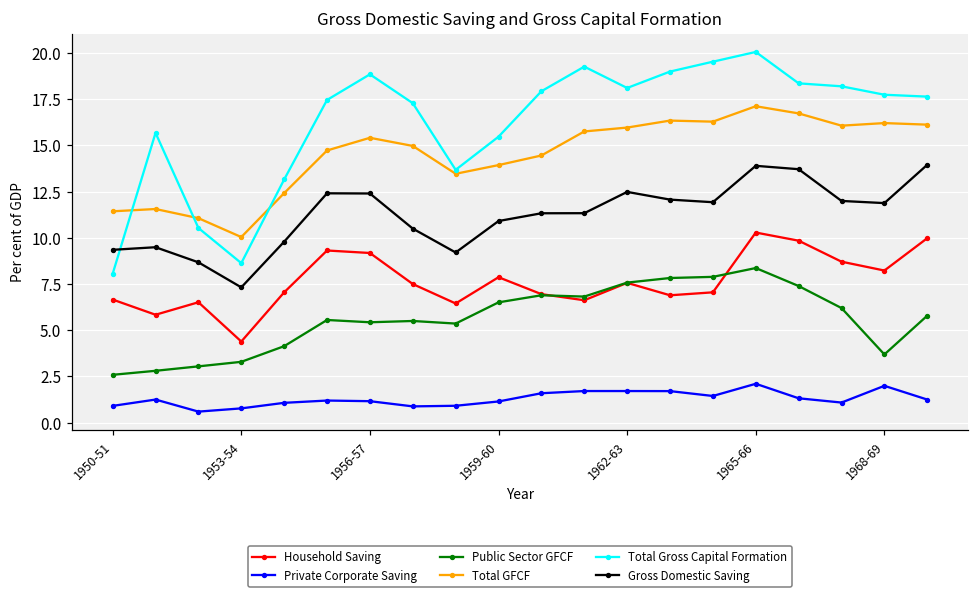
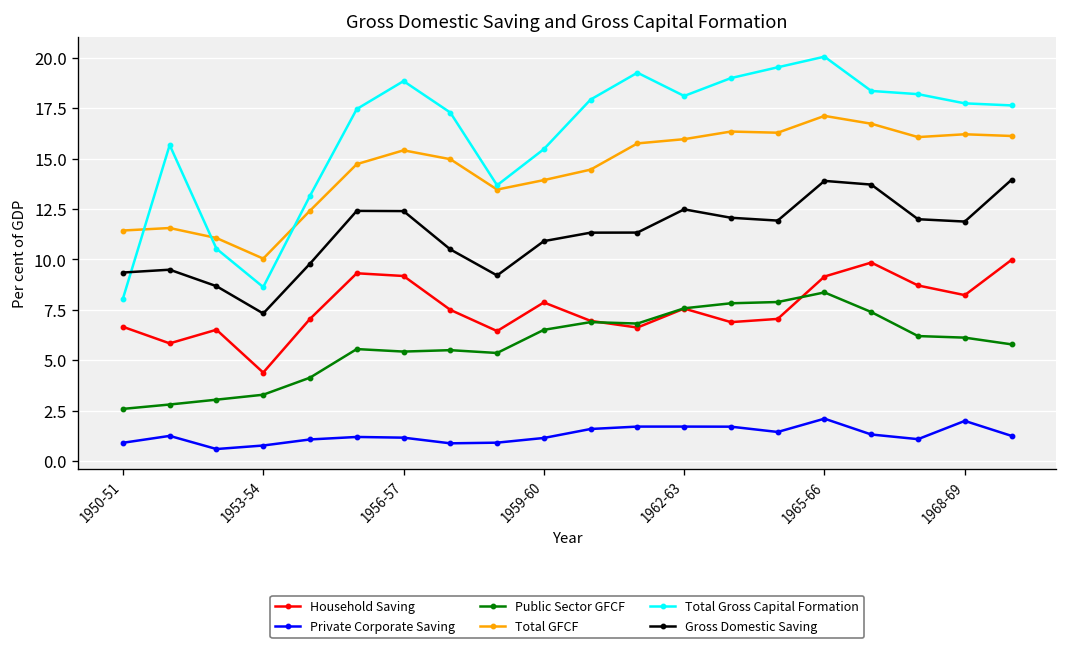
  {
    "Household Saving": {
      "1950-51": 6.7,
      "1953-54": 4.4,
      "1956-57": 9.2,
      "1959-60": 7.9,
-     "1965-66": 10.3,
+     "1965-66": 9.2,
      "1968-69": 8.2
    },
    "Private Corporate Saving": {
      "1950-51": 0.9,
      "1953-54": 0.8,
      "1956-57": 1.2,
      "1959-60": 1.1,
      "1962-63": 1.7,
      "1965-66": 2.1,
      "1968-69": 2.0
    },
    "Public Sector GFCF": {
      "1950-51": 2.6,
      "1953-54": 3.3,
      "1956-57": 5.4,
      "1959-60": 6.5,
      "1965-66": 8.4,
-     "1968-69": 3.7
+     "1968-69": 6.1
    },
    "Total GFCF": {
      "1950-51": 11.4,
      "1953-54": 10.0,
      "1956-57": 15.4,
      "1959-60": 13.9,
      "1962-63": 16.0,
      "1965-66": 17.1,
      "1968-69": 16.2
    },
    "Total Gross Capital Formation": {
      "1950-51": 8.1,
      "1953-54": 8.6,
      "1956-57": 18.8,
      "1959-60": 15.5,
      "1962-63": 18.1,
      "1965-66": 20.1,
      "1968-69": 17.7
    },
    "Gross Domestic Saving": {
      "1950-51": 9.4,
      "1953-54": 7.3,
      "1956-57": 12.4,
      "1959-60": 10.9,
      "1962-63": 12.5,
      "1965-66": 13.9,
      "1968-69": 11.9
    }
  }
